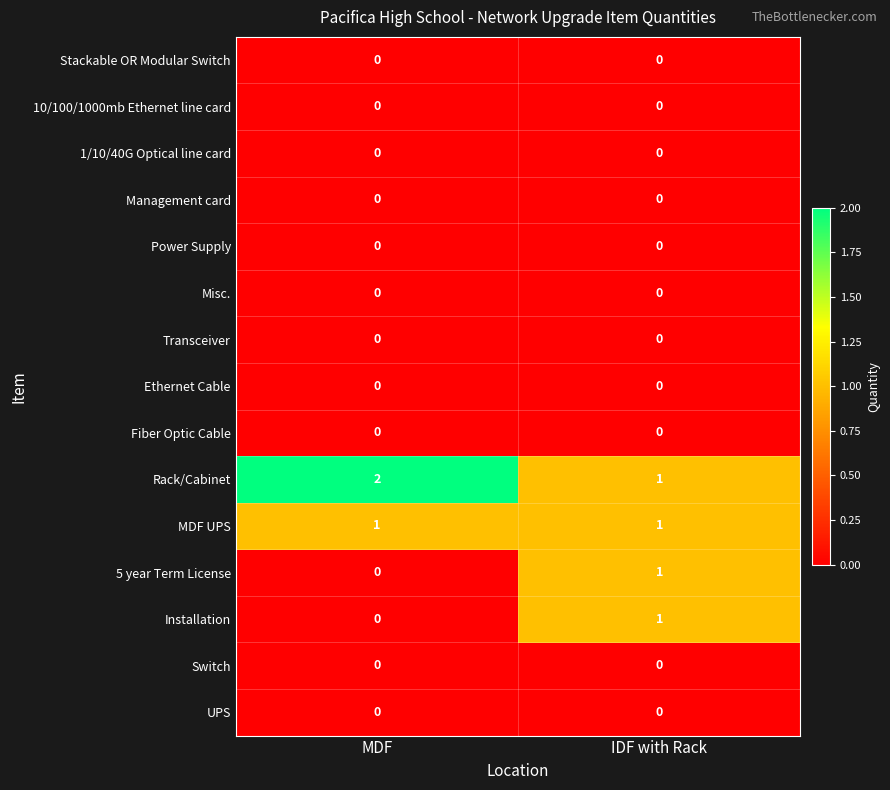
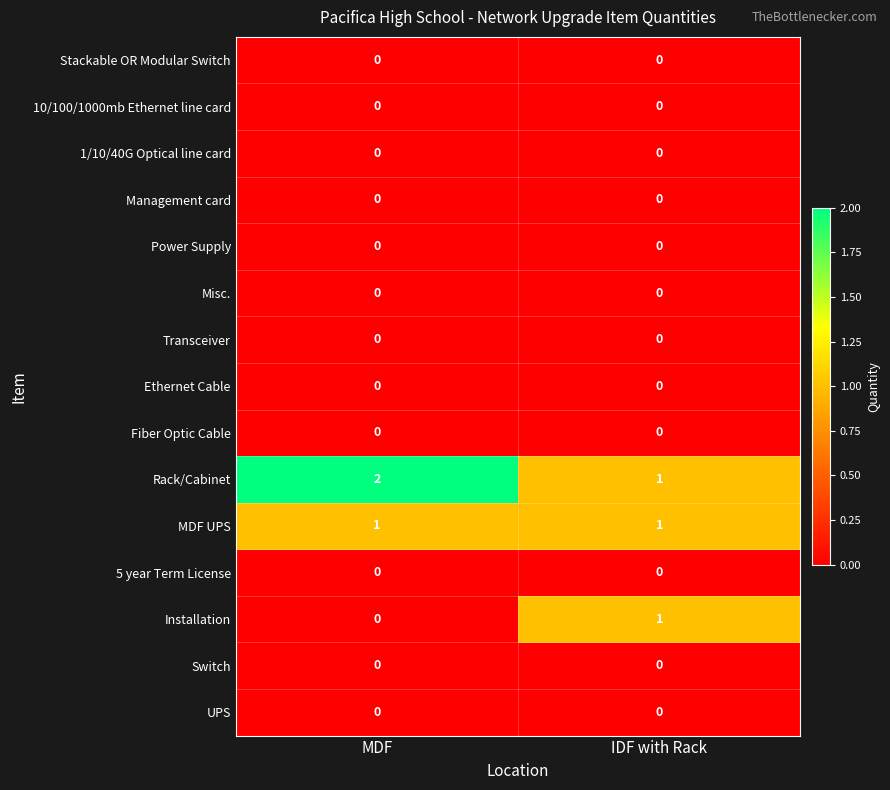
  {
    "Stackable OR Modular Switch": {
      "MDF": 0,
      "IDF with Rack": 0
    },
    "10/100/1000mb Ethernet line card": {
      "MDF": 0,
      "IDF with Rack": 0
    },
    "1/10/40G Optical line card": {
      "MDF": 0,
      "IDF with Rack": 0
    },
    "Management card": {
      "MDF": 0,
      "IDF with Rack": 0
    },
    "Power Supply": {
      "MDF": 0,
      "IDF with Rack": 0
    },
    "Misc.": {
      "MDF": 0,
      "IDF with Rack": 0
    },
    "Transceiver": {
      "MDF": 0,
      "IDF with Rack": 0
    },
    "Ethernet Cable": {
      "MDF": 0,
      "IDF with Rack": 0
    },
    "Fiber Optic Cable": {
      "MDF": 0,
      "IDF with Rack": 0
    },
    "Rack/Cabinet": {
      "MDF": 2,
      "IDF with Rack": 1
    },
    "MDF UPS": {
      "MDF": 1,
      "IDF with Rack": 1
    },
    "5 year Term License": {
      "MDF": 0,
-     "IDF with Rack": 1
+     "IDF with Rack": 0
    },
    "Installation": {
      "MDF": 0,
      "IDF with Rack": 1
    },
    "Switch": {
      "MDF": 0,
      "IDF with Rack": 0
    },
    "UPS": {
      "MDF": 0,
      "IDF with Rack": 0
    }
  }
